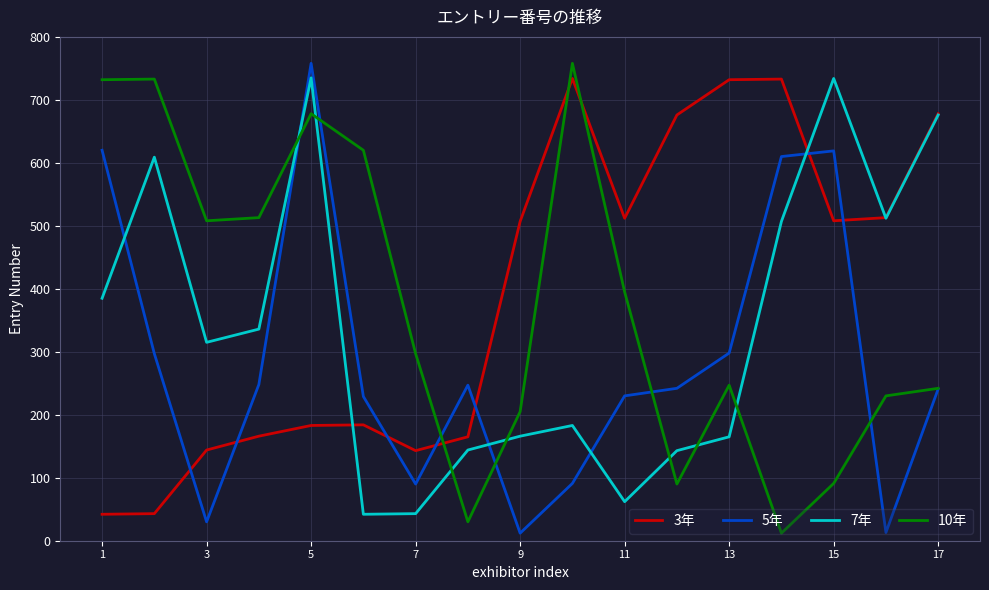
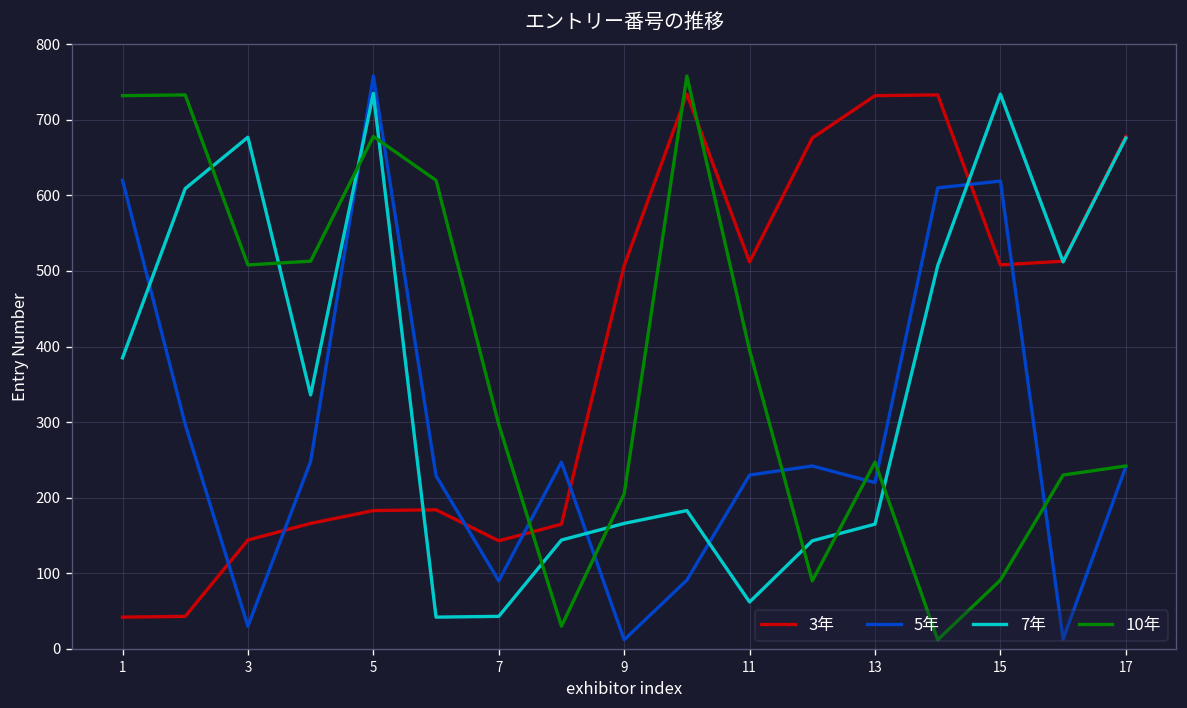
  {
    "3年": {
      "1": 40,
      "3": 140,
      "5": 180,
      "7": 140,
      "9": 510,
      "11": 510,
      "13": 730,
      "15": 510
    },
    "5年": {
      "1": 620,
      "3": 30,
      "5": 760,
      "7": 90,
      "9": 10,
      "11": 230,
-     "13": 300,
+     "13": 220,
      "15": 620
    },
    "7年": {
      "1": 390,
-     "3": 320,
+     "3": 680,
      "5": 740,
      "7": 40,
      "9": 170,
      "11": 60,
      "13": 170,
      "15": 730
    },
    "10年": {
      "1": 730,
      "3": 510,
      "5": 680,
      "7": 300,
      "9": 210,
      "11": 400,
      "13": 250,
      "15": 90
    }
  }
